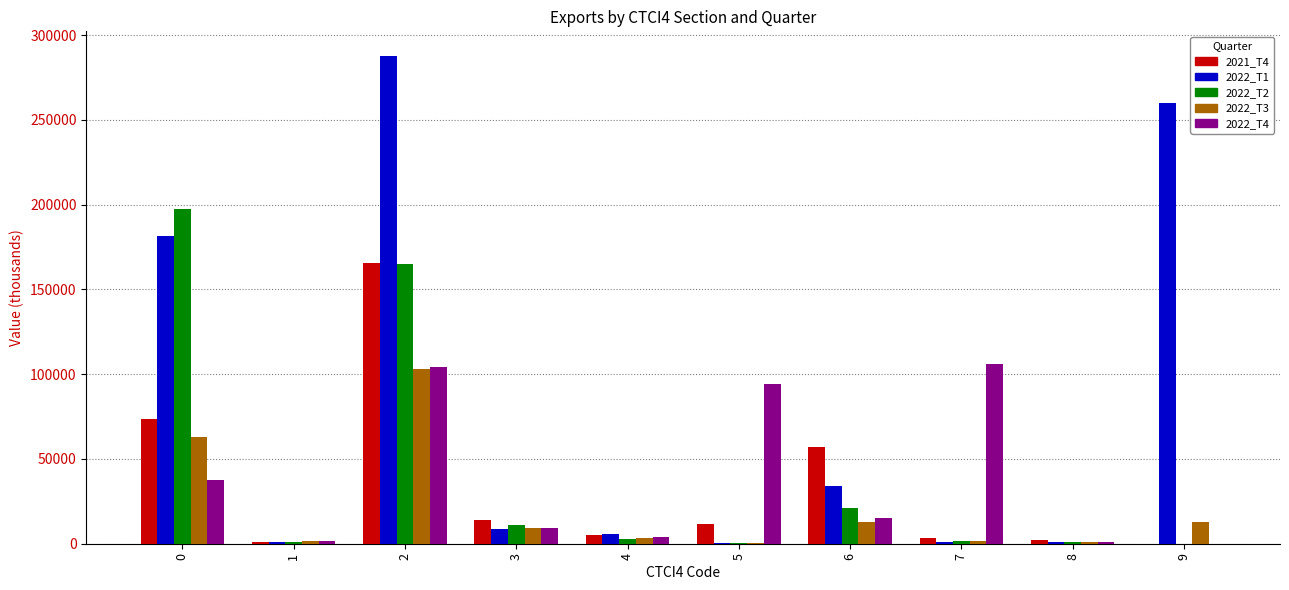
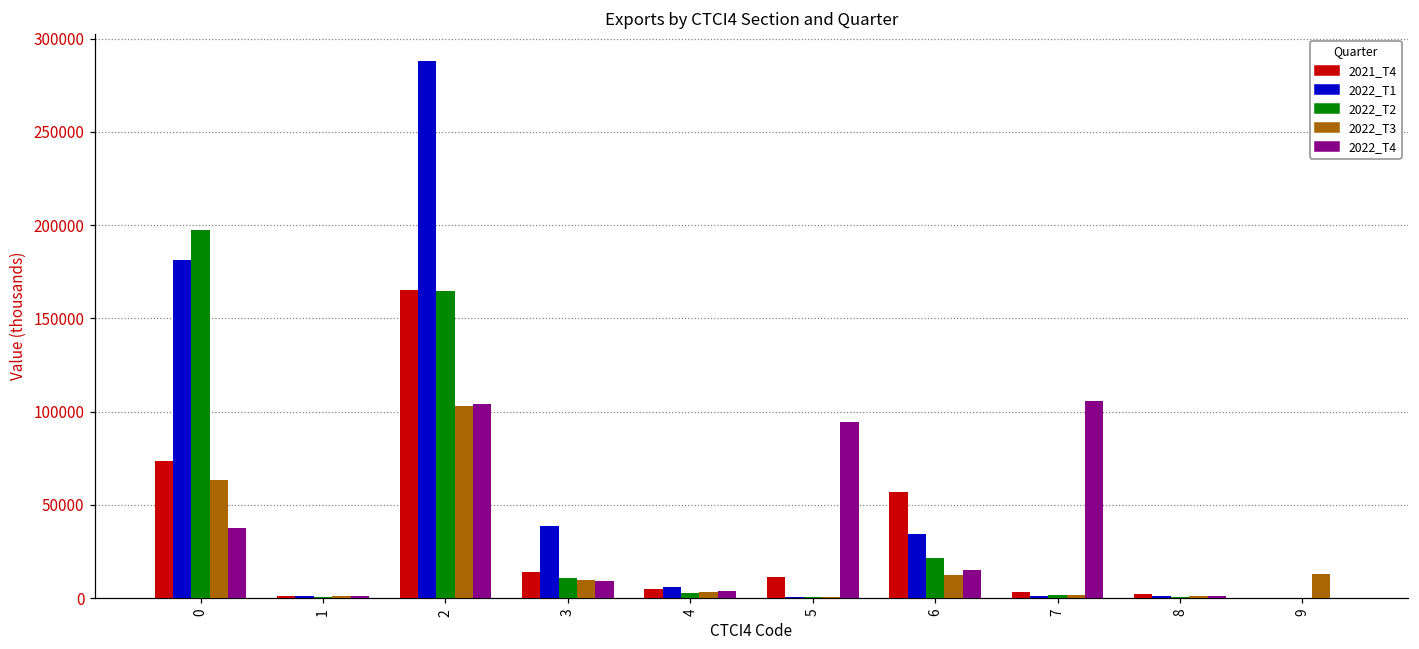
  {
    "2021_T4": {
      "0": 74000,
      "2": 165000,
      "3": 14000,
      "4": 5000,
      "5": 11000,
      "6": 57000,
      "7": 3000,
      "8": 2000
    },
    "2022_T1": {
      "0": 181000,
      "2": 288000,
-     "3": 9000,
+     "3": 38000,
      "4": 6000,
      "6": 34000,
-     "9": 260000
+     "9": 0
    },
    "2022_T2": {
      "0": 197000,
      "2": 165000,
      "3": 11000,
      "4": 3000,
      "6": 21000,
      "7": 2000
    },
    "2022_T3": {
      "0": 63000,
      "2": 103000,
      "3": 10000,
      "4": 3000,
      "6": 13000,
      "7": 2000,
      "9": 13000
    },
    "2022_T4": {
      "0": 38000,
      "2": 104000,
      "3": 9000,
      "4": 4000,
      "5": 94000,
      "6": 15000,
      "7": 106000
    }
  }
